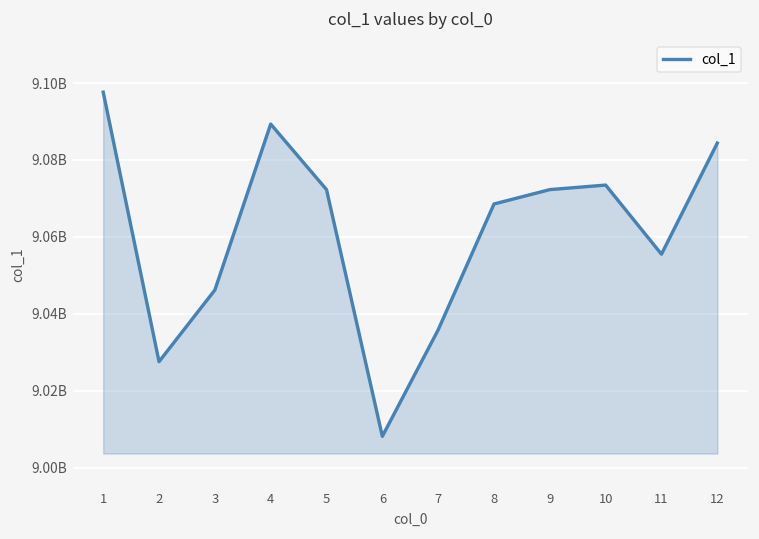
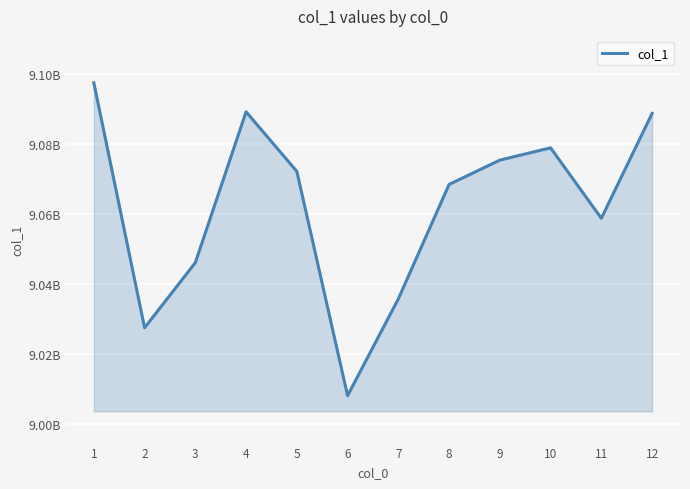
  {
    "1": 9098000000,
    "2": 9028000000,
    "3": 9046000000,
    "4": 9089000000,
    "5": 9072000000,
    "6": 9008000000,
    "7": 9036000000,
    "8": 9069000000,
-   "9": 9072000000,
-   "10": 9073000000,
-   "11": 9056000000,
-   "12": 9084000000
+   "9": 9076000000,
+   "10": 9079000000,
+   "11": 9059000000,
+   "12": 9089000000
  }
